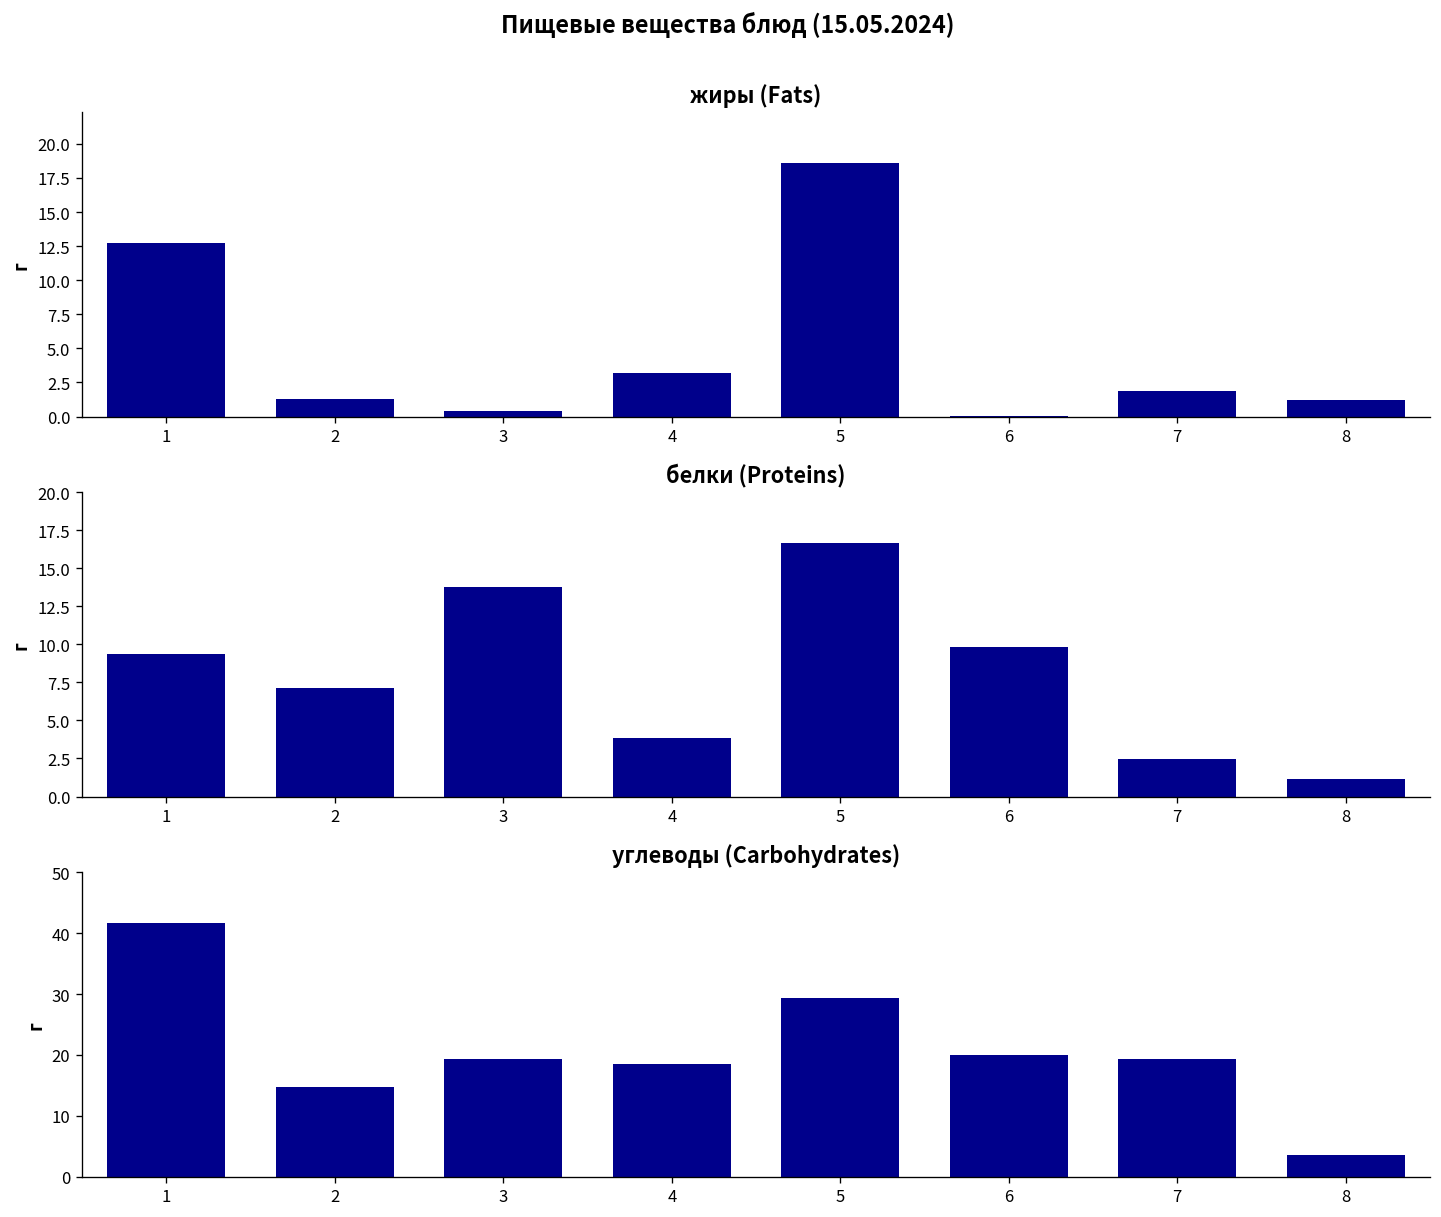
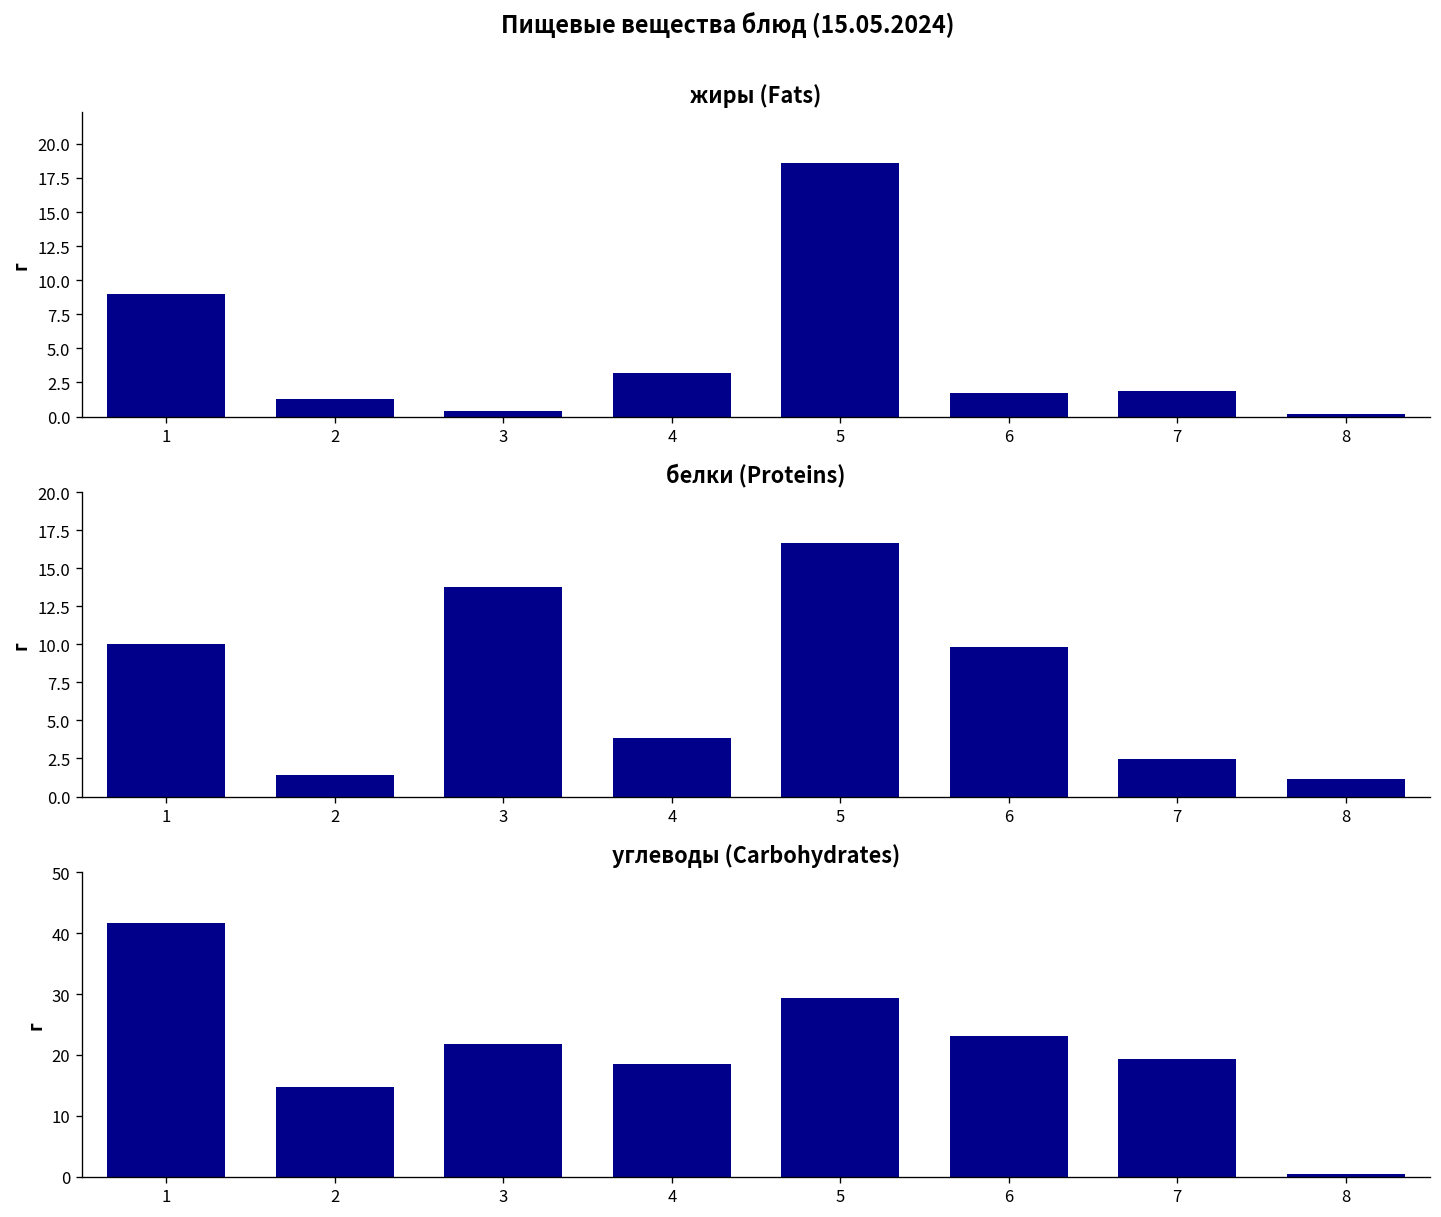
  {
    "жиры (Fats)": {
-     "1": 12.7,
+     "1": 9.0,
      "2": 1.3,
      "3": 0.4,
      "4": 3.2,
      "5": 18.6,
-     "6": 0.0,
+     "6": 1.7,
      "7": 1.9,
-     "8": 1.2
+     "8": 0.2
    },
    "белки (Proteins)": {
-     "1": 9.4,
-     "2": 7.1,
+     "1": 10.0,
+     "2": 1.4,
      "3": 13.8,
      "4": 3.9,
      "5": 16.7,
      "6": 9.8,
      "7": 2.5,
      "8": 1.1
    },
    "углеводы (Carbohydrates)": {
      "1": 42,
      "2": 15,
-     "3": 19,
+     "3": 22,
      "4": 19,
      "5": 29,
-     "6": 20,
+     "6": 23,
      "7": 19,
-     "8": 4
+     "8": 0
    }
  }
